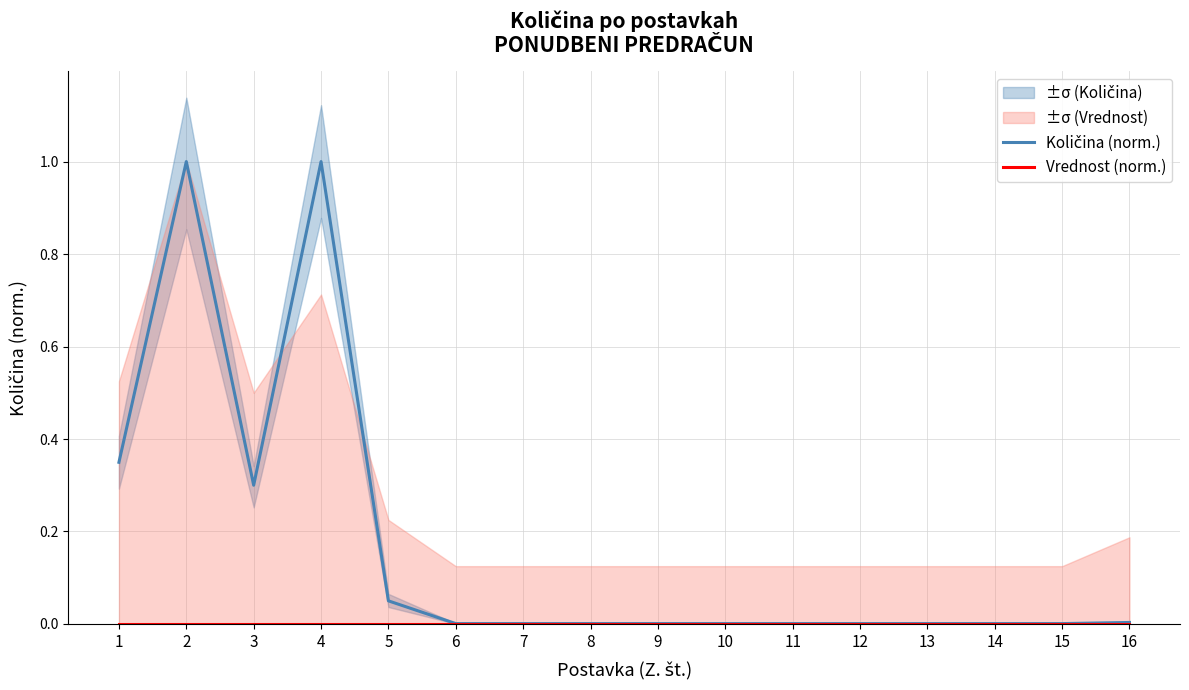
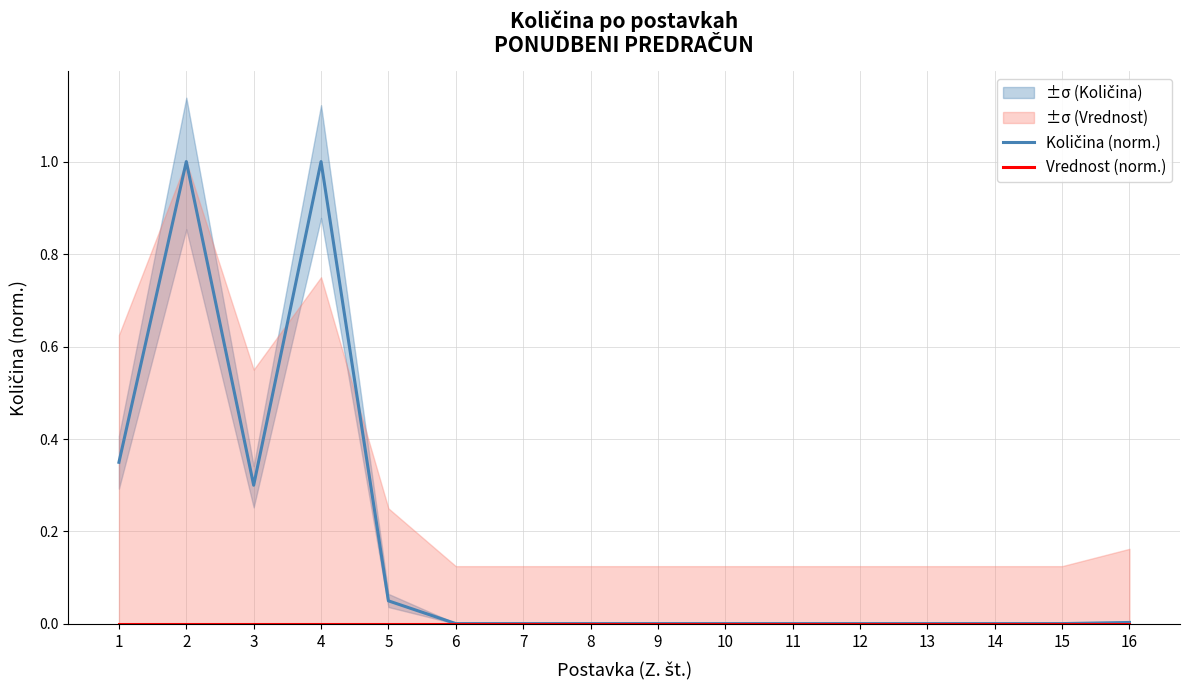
  {
    "±σ (Vrednost)": {
-     "1": 0.53,
-     "3": 0.50,
-     "4": 0.71,
-     "5": 0.23,
+     "1": 0.63,
+     "3": 0.55,
+     "4": 0.75,
+     "5": 0.25,
      "6": 0.13,
      "7": 0.13,
      "8": 0.13,
      "9": 0.13,
      "10": 0.13,
      "11": 0.13,
      "12": 0.13,
      "13": 0.13,
      "14": 0.13,
      "15": 0.13,
-     "16": 0.19
+     "16": 0.16
    },
    "Vrednost (norm.)": {
      "1": 0.00,
      "2": 0.00,
      "3": 0.00,
      "4": 0.00,
      "5": 0.00
    }
  }
